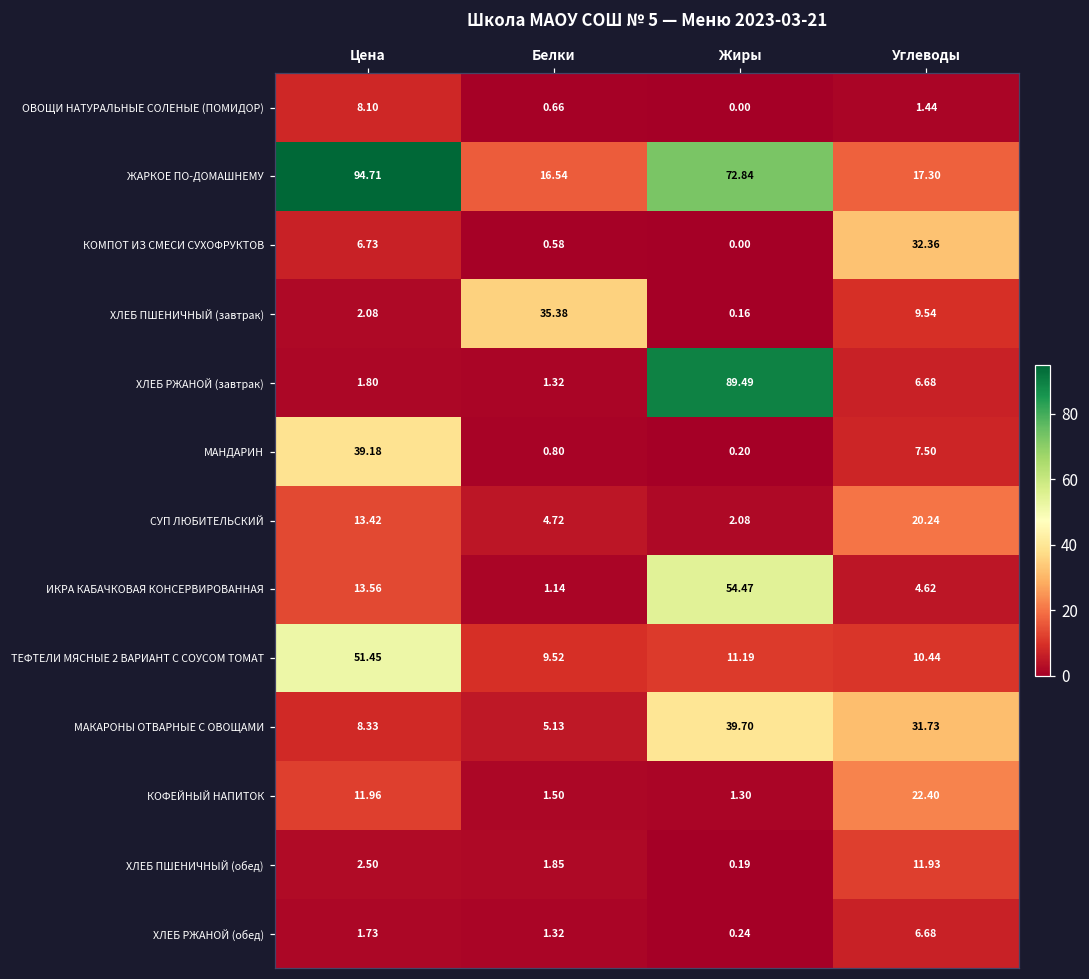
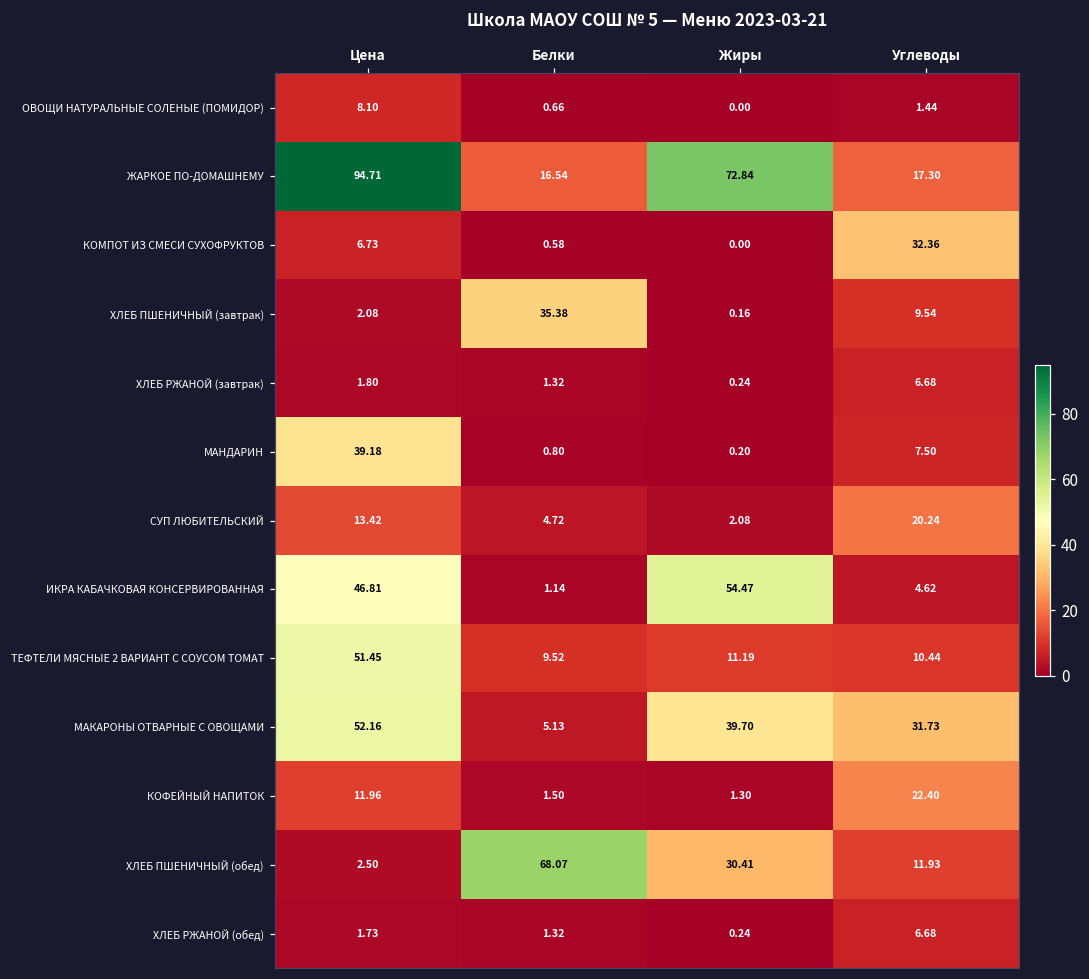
  {
    "ОВОЩИ НАТУРАЛЬНЫЕ СОЛЕНЫЕ (ПОМИДОР)": {
      "Цена": 8.10,
      "Белки": 0.66,
      "Жиры": 0.00,
      "Углеводы": 1.44
    },
    "ЖАРКОЕ ПО-ДОМАШНЕМУ": {
      "Цена": 94.71,
      "Белки": 16.54,
      "Жиры": 72.84,
      "Углеводы": 17.30
    },
    "КОМПОТ ИЗ СМЕСИ СУХОФРУКТОВ": {
      "Цена": 6.73,
      "Белки": 0.58,
      "Жиры": 0.00,
      "Углеводы": 32.36
    },
    "ХЛЕБ ПШЕНИЧНЫЙ (завтрак)": {
      "Цена": 2.08,
      "Белки": 35.38,
      "Жиры": 0.16,
      "Углеводы": 9.54
    },
    "ХЛЕБ РЖАНОЙ (завтрак)": {
      "Цена": 1.80,
      "Белки": 1.32,
-     "Жиры": 89.49,
+     "Жиры": 0.24,
      "Углеводы": 6.68
    },
    "МАНДАРИН": {
      "Цена": 39.18,
      "Белки": 0.80,
      "Жиры": 0.20,
      "Углеводы": 7.50
    },
    "СУП ЛЮБИТЕЛЬСКИЙ": {
      "Цена": 13.42,
      "Белки": 4.72,
      "Жиры": 2.08,
      "Углеводы": 20.24
    },
    "ИКРА КАБАЧКОВАЯ КОНСЕРВИРОВАННАЯ": {
-     "Цена": 13.56,
+     "Цена": 46.81,
      "Белки": 1.14,
      "Жиры": 54.47,
      "Углеводы": 4.62
    },
    "ТЕФТЕЛИ МЯСНЫЕ 2 ВАРИАНТ С СОУСОМ ТОМАТ": {
      "Цена": 51.45,
      "Белки": 9.52,
      "Жиры": 11.19,
      "Углеводы": 10.44
    },
    "МАКАРОНЫ ОТВАРНЫЕ С ОВОЩАМИ": {
-     "Цена": 8.33,
+     "Цена": 52.16,
      "Белки": 5.13,
      "Жиры": 39.70,
      "Углеводы": 31.73
    },
    "КОФЕЙНЫЙ НАПИТОК": {
      "Цена": 11.96,
      "Белки": 1.50,
      "Жиры": 1.30,
      "Углеводы": 22.40
    },
    "ХЛЕБ ПШЕНИЧНЫЙ (обед)": {
      "Цена": 2.50,
-     "Белки": 1.85,
-     "Жиры": 0.19,
+     "Белки": 68.07,
+     "Жиры": 30.41,
      "Углеводы": 11.93
    },
    "ХЛЕБ РЖАНОЙ (обед)": {
      "Цена": 1.73,
      "Белки": 1.32,
      "Жиры": 0.24,
      "Углеводы": 6.68
    }
  }
